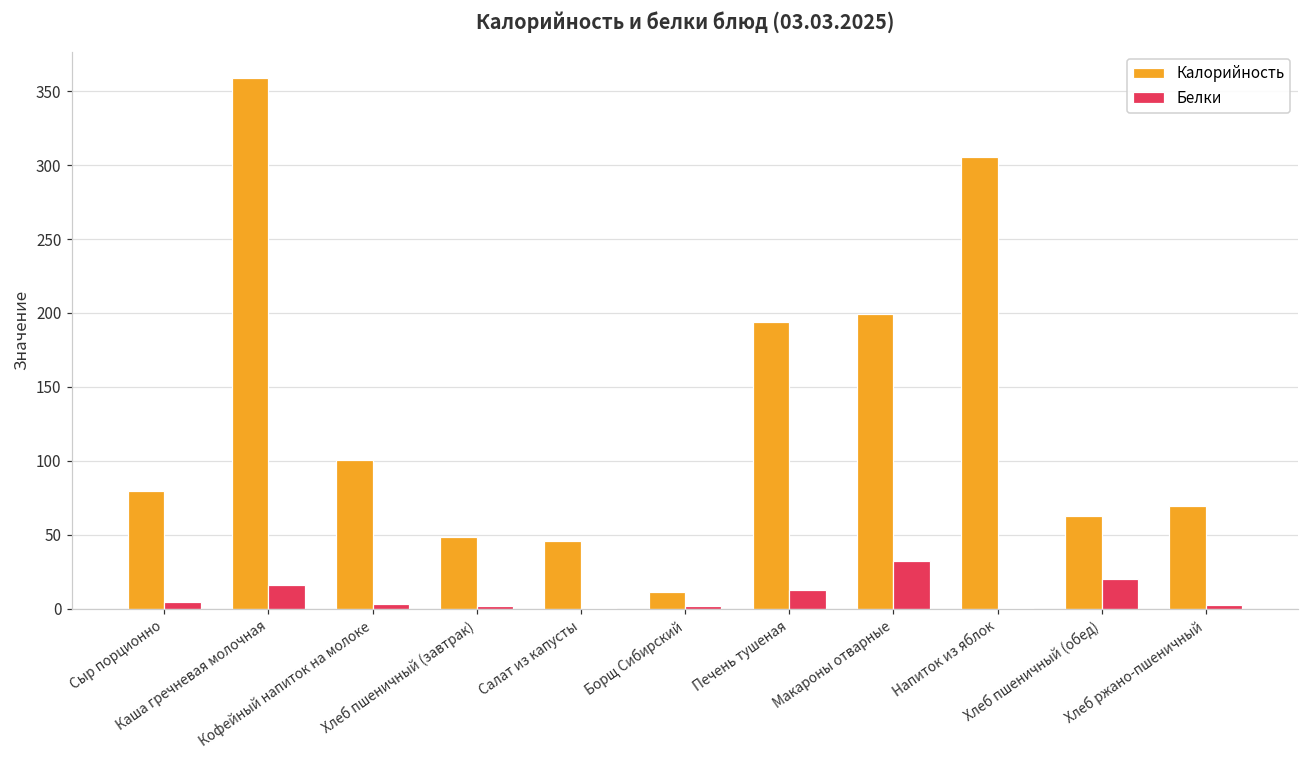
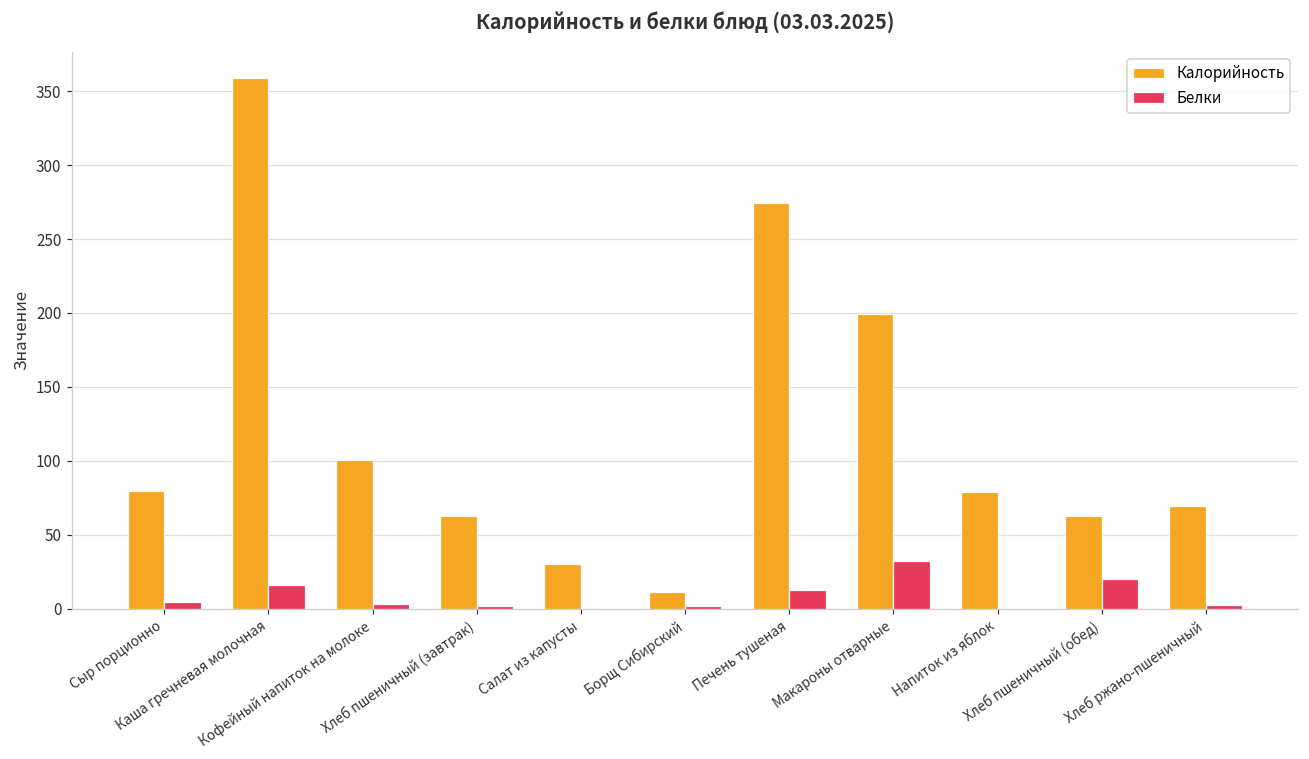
  {
    "Калорийность": {
      "Сыр порционно": 80,
      "Каша гречневая молочная": 359,
      "Кофейный напиток на молоке": 101,
-     "Хлеб пшеничный (завтрак)": 48,
-     "Салат из капусты": 46,
+     "Хлеб пшеничный (завтрак)": 63,
+     "Салат из капусты": 30,
      "Борщ Сибирский": 11,
-     "Печень тушеная": 194,
+     "Печень тушеная": 275,
      "Макароны отварные": 199,
-     "Напиток из яблок": 305,
+     "Напиток из яблок": 79,
      "Хлеб пшеничный (обед)": 63,
      "Хлеб ржано-пшеничный": 70
    },
    "Белки": {
      "Сыр порционно": 5,
      "Каша гречневая молочная": 16,
      "Кофейный напиток на молоке": 3,
      "Хлеб пшеничный (завтрак)": 2,
      "Печень тушеная": 13,
      "Макароны отварные": 33,
      "Хлеб пшеничный (обед)": 20,
      "Хлеб ржано-пшеничный": 3
    }
  }
